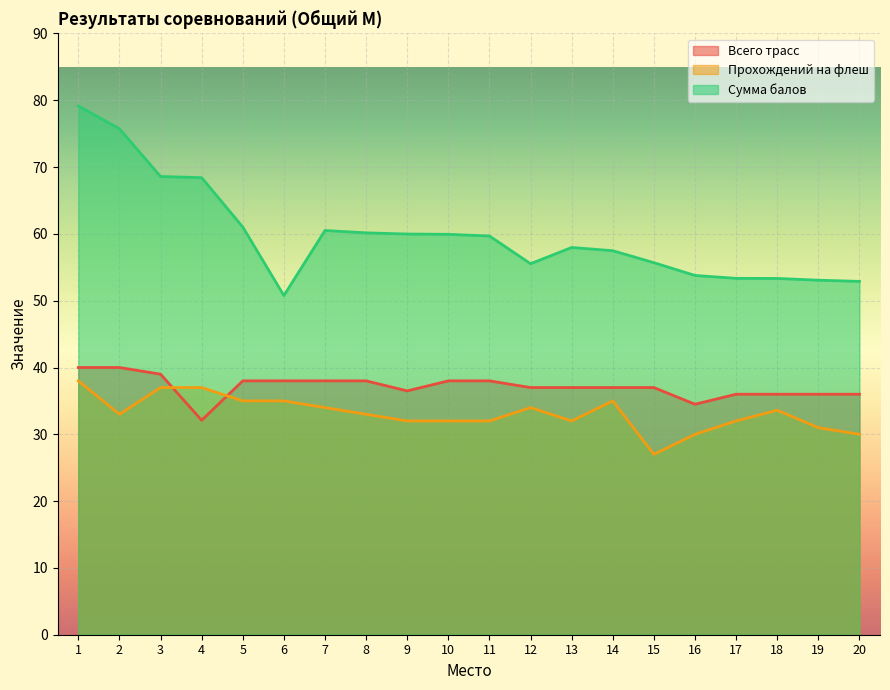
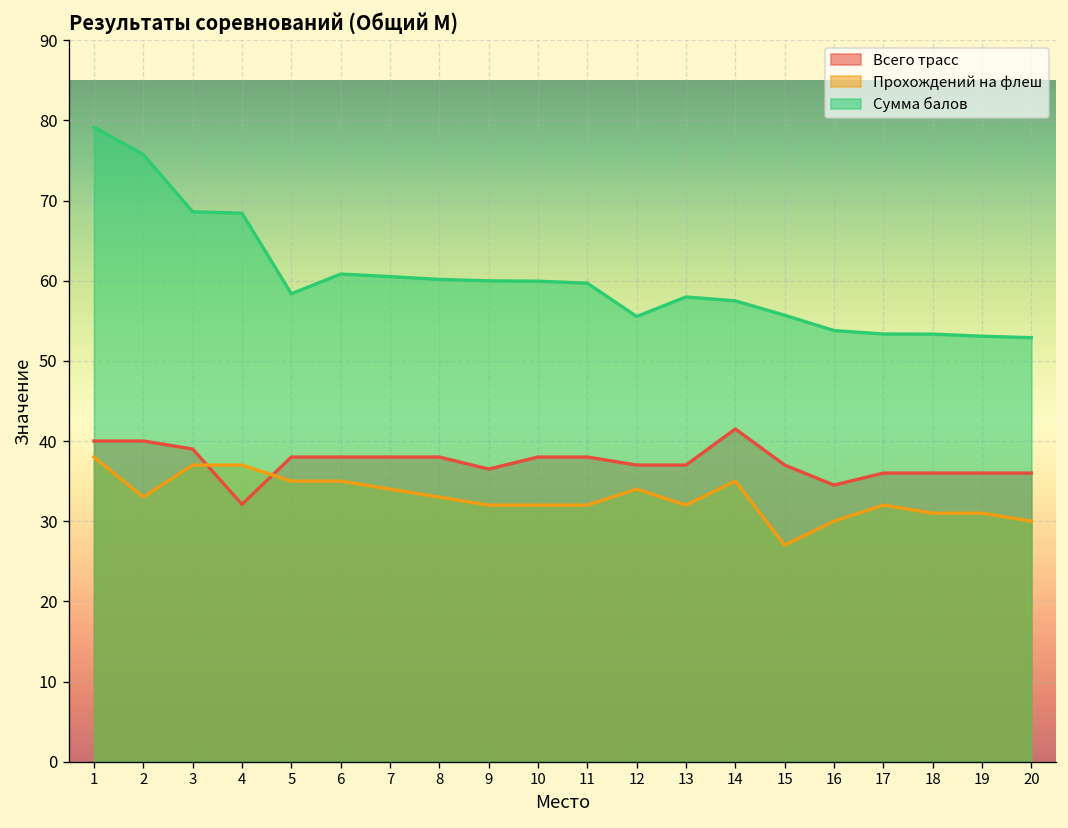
  {
    "Всего трасс": {
      "1": 40,
      "2": 40,
      "3": 39,
      "4": 32,
      "5": 38,
      "6": 38,
      "7": 38,
      "8": 38,
      "9": 37,
      "10": 38,
      "11": 38,
      "12": 37,
      "13": 37,
-     "14": 37,
+     "14": 42,
      "15": 37,
      "16": 35,
      "17": 36,
      "18": 36,
      "19": 36,
      "20": 36
    },
    "Прохождений на флеш": {
      "1": 38,
      "2": 33,
      "3": 37,
      "4": 37,
      "5": 35,
      "6": 35,
      "7": 34,
      "8": 33,
      "9": 32,
      "10": 32,
      "11": 32,
      "12": 34,
      "13": 32,
      "14": 35,
      "15": 27,
      "16": 30,
      "17": 32,
-     "18": 34,
+     "18": 31,
      "19": 31,
      "20": 30
    },
    "Сумма балов": {
      "1": 79,
      "2": 76,
      "3": 69,
      "4": 68,
-     "5": 61,
-     "6": 51,
+     "5": 58,
+     "6": 61,
      "7": 61,
      "8": 60,
      "9": 60,
      "10": 60,
      "11": 60,
      "12": 56,
      "13": 58,
      "14": 57,
      "15": 56,
      "16": 54,
      "17": 53,
      "18": 53,
      "19": 53,
      "20": 53
    }
  }
